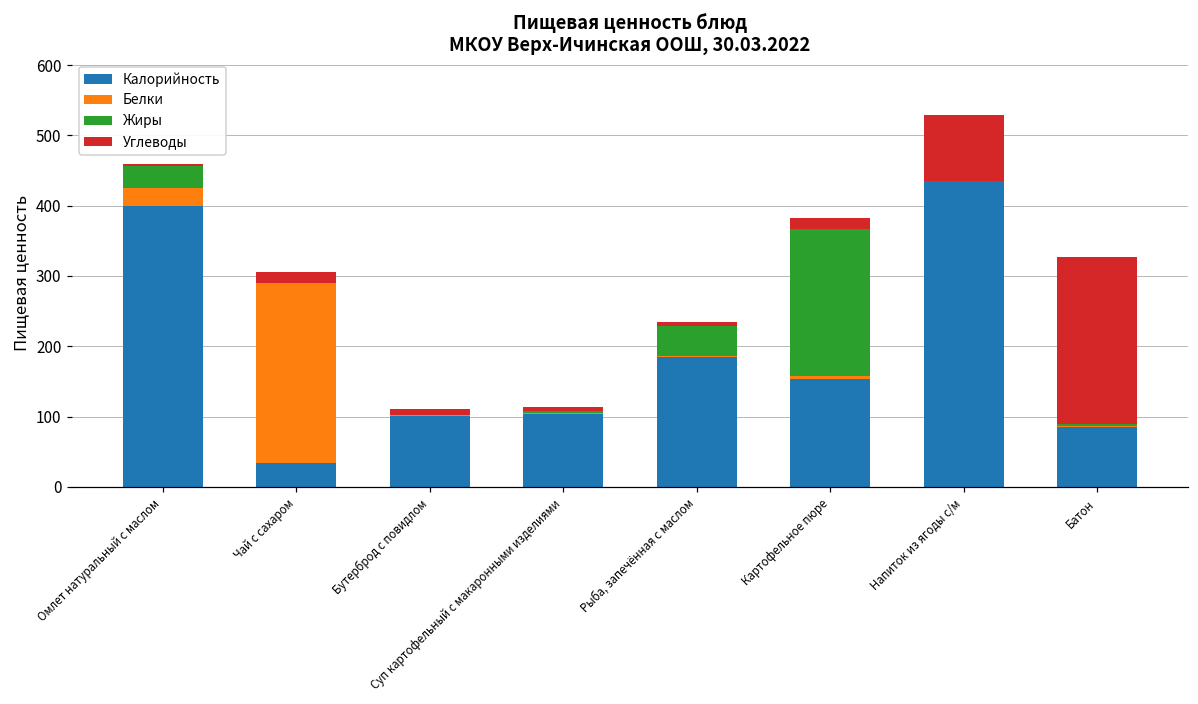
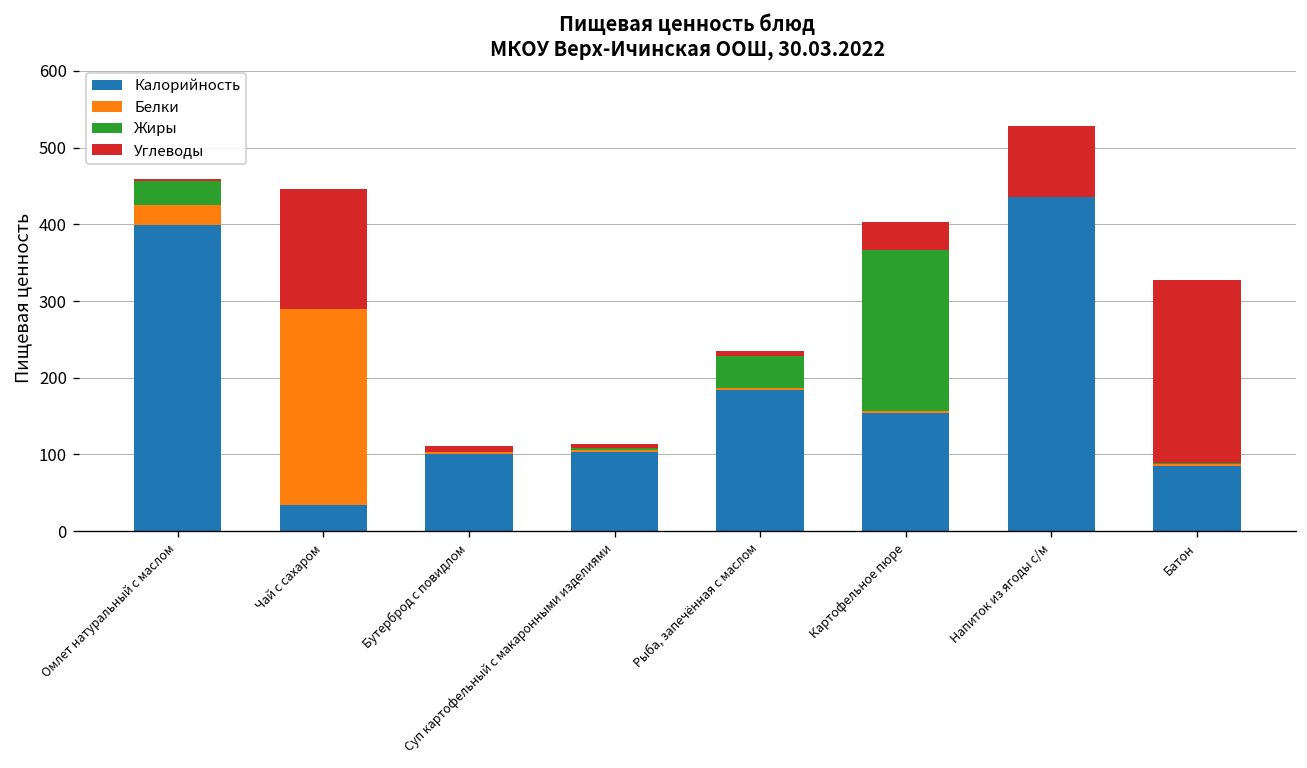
  {
    "Калорийность": {
      "Омлет натуральный с маслом": 400,
      "Чай с сахаром": 30,
      "Бутерброд с повидлом": 100,
      "Суп картофельный с макаронными изделиями": 100,
      "Рыба, запечённая с маслом": 180,
      "Картофельное пюре": 150,
      "Напиток из ягоды с/м": 440,
      "Батон": 90
    },
    "Белки": {
      "Омлет натуральный с маслом": 30,
      "Чай с сахаром": 260,
      "Напиток из ягоды с/м": 0
    },
    "Жиры": {
      "Омлет натуральный с маслом": 30,
      "Рыба, запечённая с маслом": 40,
      "Картофельное пюре": 210,
      "Напиток из ягоды с/м": 0
    },
    "Углеводы": {
-     "Чай с сахаром": 20,
+     "Чай с сахаром": 160,
      "Бутерброд с повидлом": 10,
      "Суп картофельный с макаронными изделиями": 10,
      "Рыба, запечённая с маслом": 10,
-     "Картофельное пюре": 20,
+     "Картофельное пюре": 40,
      "Напиток из ягоды с/м": 90,
      "Батон": 240
    }
  }
